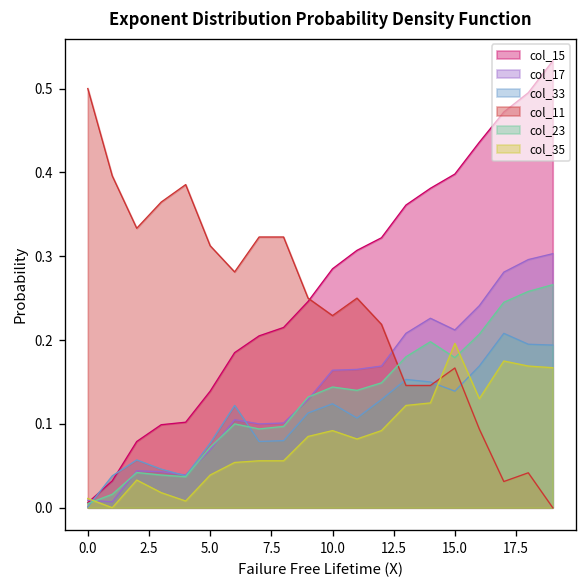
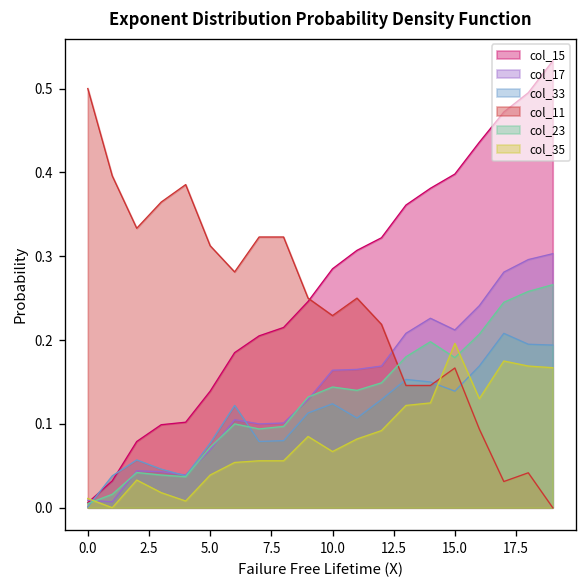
  {
    "col_35": {
      "5.0": 0.04,
-     "10.0": 0.09,
+     "10.0": 0.07,
      "15.0": 0.20
    }
  }
